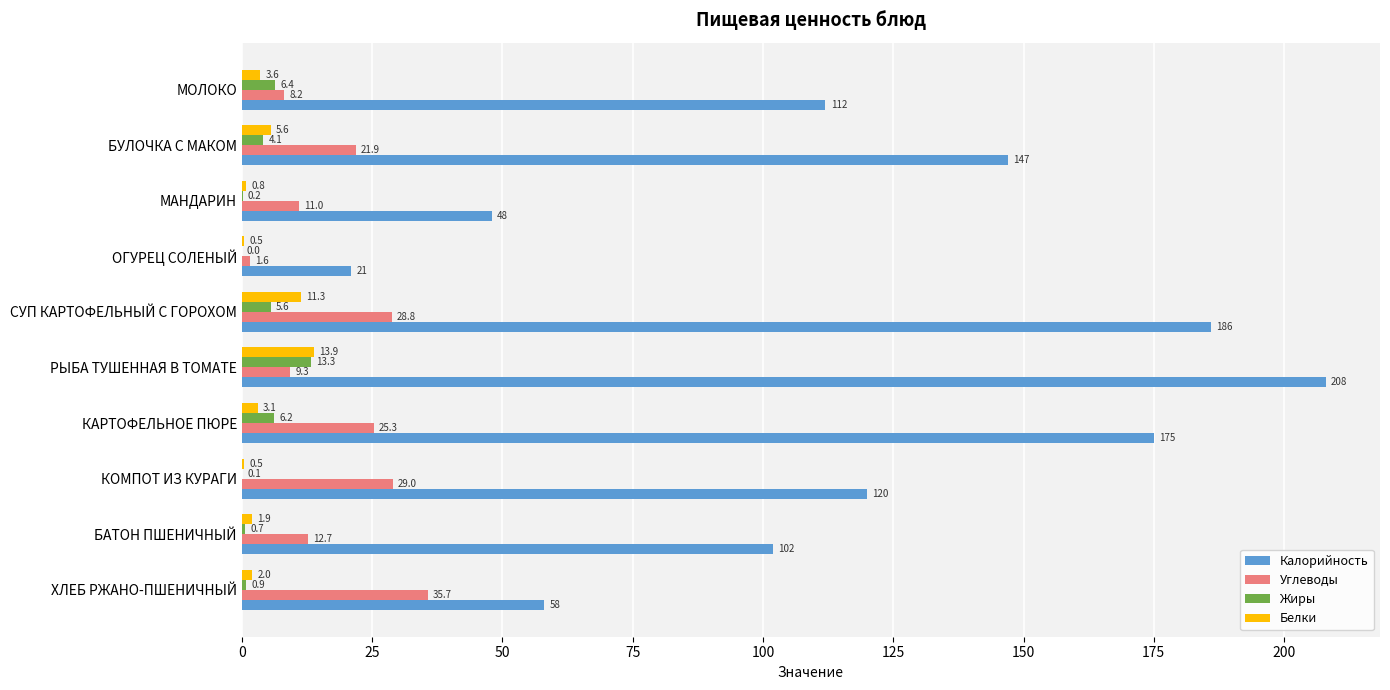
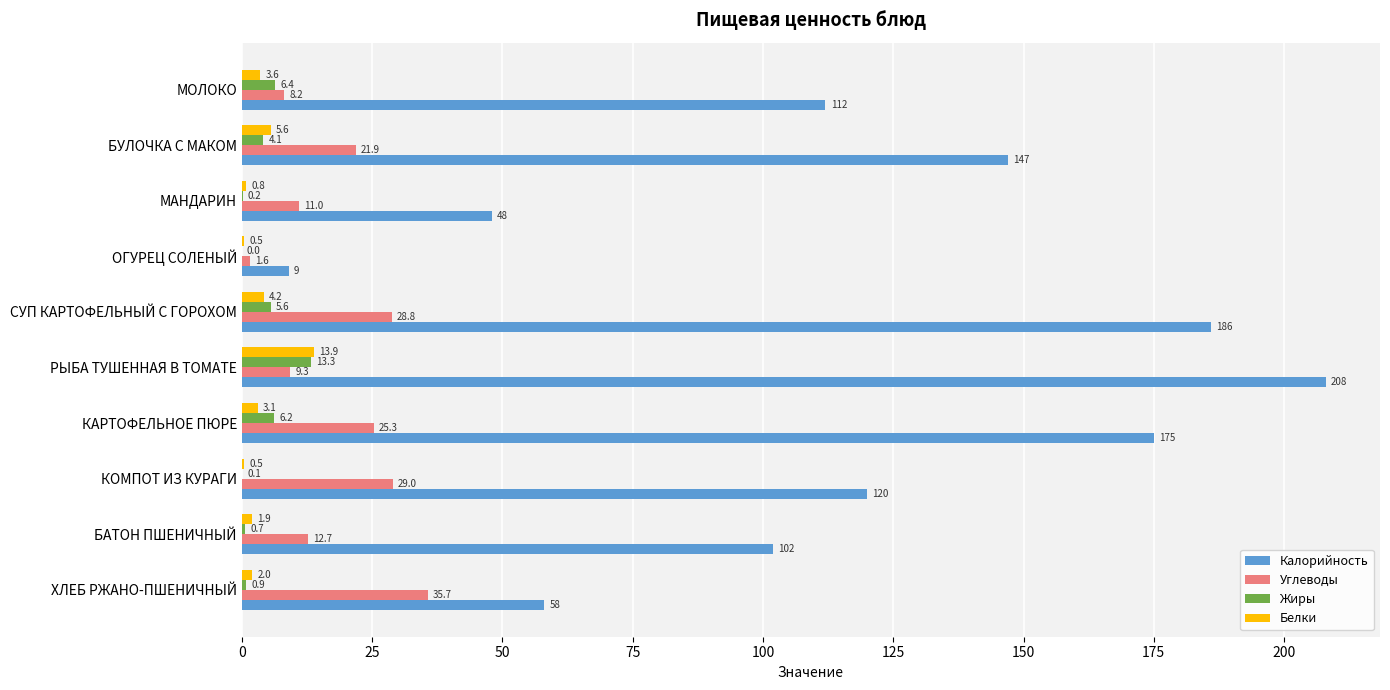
  {
    "Калорийность": {
      "МОЛОКО": 112,
      "БУЛОЧКА С МАКОМ": 147,
      "МАНДАРИН": 48,
-     "ОГУРЕЦ СОЛЕНЫЙ": 21,
+     "ОГУРЕЦ СОЛЕНЫЙ": 9,
      "СУП КАРТОФЕЛЬНЫЙ С ГОРОХОМ": 186,
      "РЫБА ТУШЕННАЯ В ТОМАТЕ": 208,
      "КАРТОФЕЛЬНОЕ ПЮРЕ": 175,
      "КОМПОТ ИЗ КУРАГИ": 120,
      "БАТОН ПШЕНИЧНЫЙ": 102,
      "ХЛЕБ РЖАНО-ПШЕНИЧНЫЙ": 58
    },
    "Углеводы": {
      "МОЛОКО": 8.2,
      "БУЛОЧКА С МАКОМ": 21.9,
      "МАНДАРИН": 11.0,
      "ОГУРЕЦ СОЛЕНЫЙ": 1.6,
      "СУП КАРТОФЕЛЬНЫЙ С ГОРОХОМ": 28.8,
      "РЫБА ТУШЕННАЯ В ТОМАТЕ": 9.3,
      "КАРТОФЕЛЬНОЕ ПЮРЕ": 25.3,
      "КОМПОТ ИЗ КУРАГИ": 29.0,
      "БАТОН ПШЕНИЧНЫЙ": 12.7,
      "ХЛЕБ РЖАНО-ПШЕНИЧНЫЙ": 35.7
    },
    "Жиры": {
      "МОЛОКО": 6.4,
      "БУЛОЧКА С МАКОМ": 4.1,
      "МАНДАРИН": 0.2,
      "ОГУРЕЦ СОЛЕНЫЙ": 0.0,
      "СУП КАРТОФЕЛЬНЫЙ С ГОРОХОМ": 5.6,
      "РЫБА ТУШЕННАЯ В ТОМАТЕ": 13.3,
      "КАРТОФЕЛЬНОЕ ПЮРЕ": 6.2,
      "КОМПОТ ИЗ КУРАГИ": 0.1,
      "БАТОН ПШЕНИЧНЫЙ": 0.7,
      "ХЛЕБ РЖАНО-ПШЕНИЧНЫЙ": 0.9
    },
    "Белки": {
      "МОЛОКО": 3.6,
      "БУЛОЧКА С МАКОМ": 5.6,
      "МАНДАРИН": 0.8,
      "ОГУРЕЦ СОЛЕНЫЙ": 0.5,
-     "СУП КАРТОФЕЛЬНЫЙ С ГОРОХОМ": 11.3,
+     "СУП КАРТОФЕЛЬНЫЙ С ГОРОХОМ": 4.2,
      "РЫБА ТУШЕННАЯ В ТОМАТЕ": 13.9,
      "КАРТОФЕЛЬНОЕ ПЮРЕ": 3.1,
      "КОМПОТ ИЗ КУРАГИ": 0.5,
      "БАТОН ПШЕНИЧНЫЙ": 1.9,
      "ХЛЕБ РЖАНО-ПШЕНИЧНЫЙ": 2.0
    }
  }
